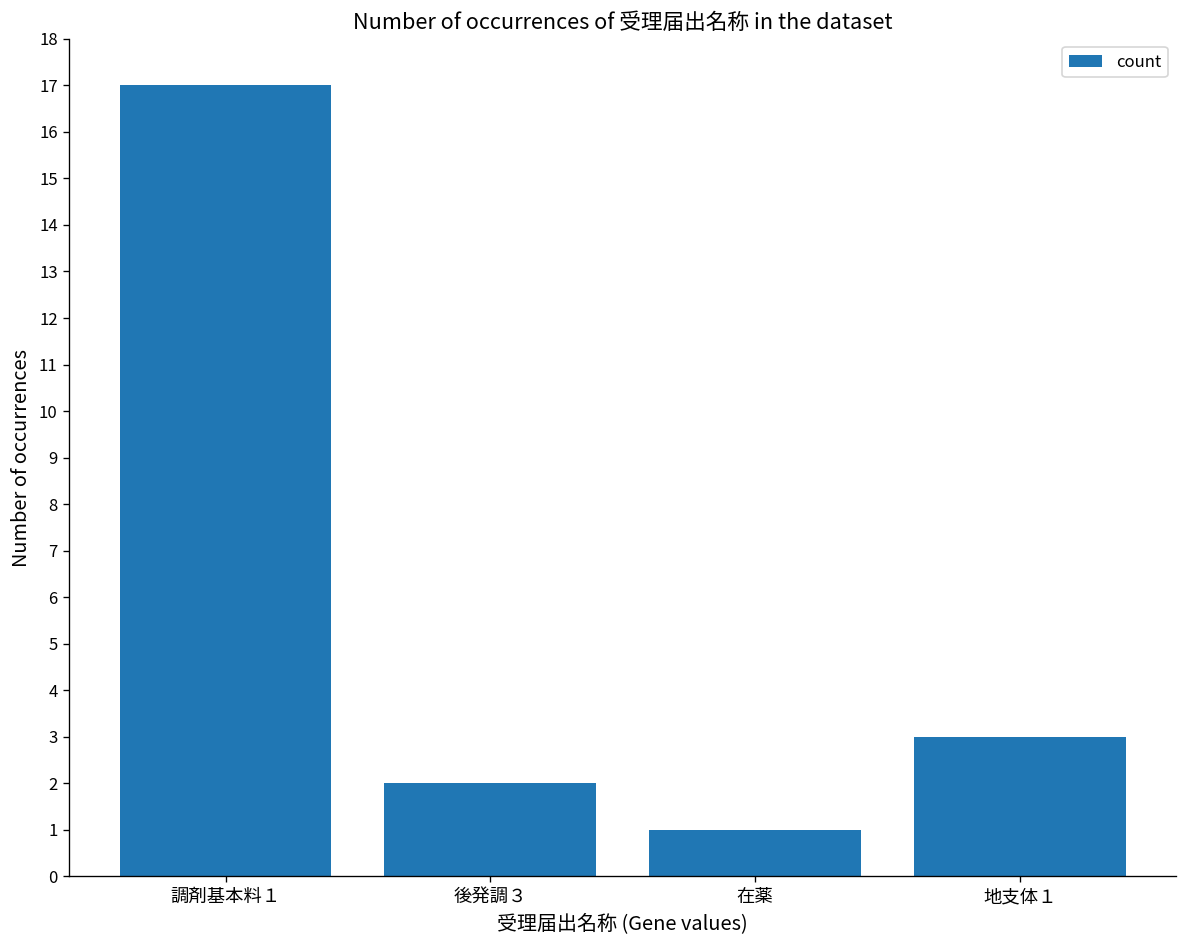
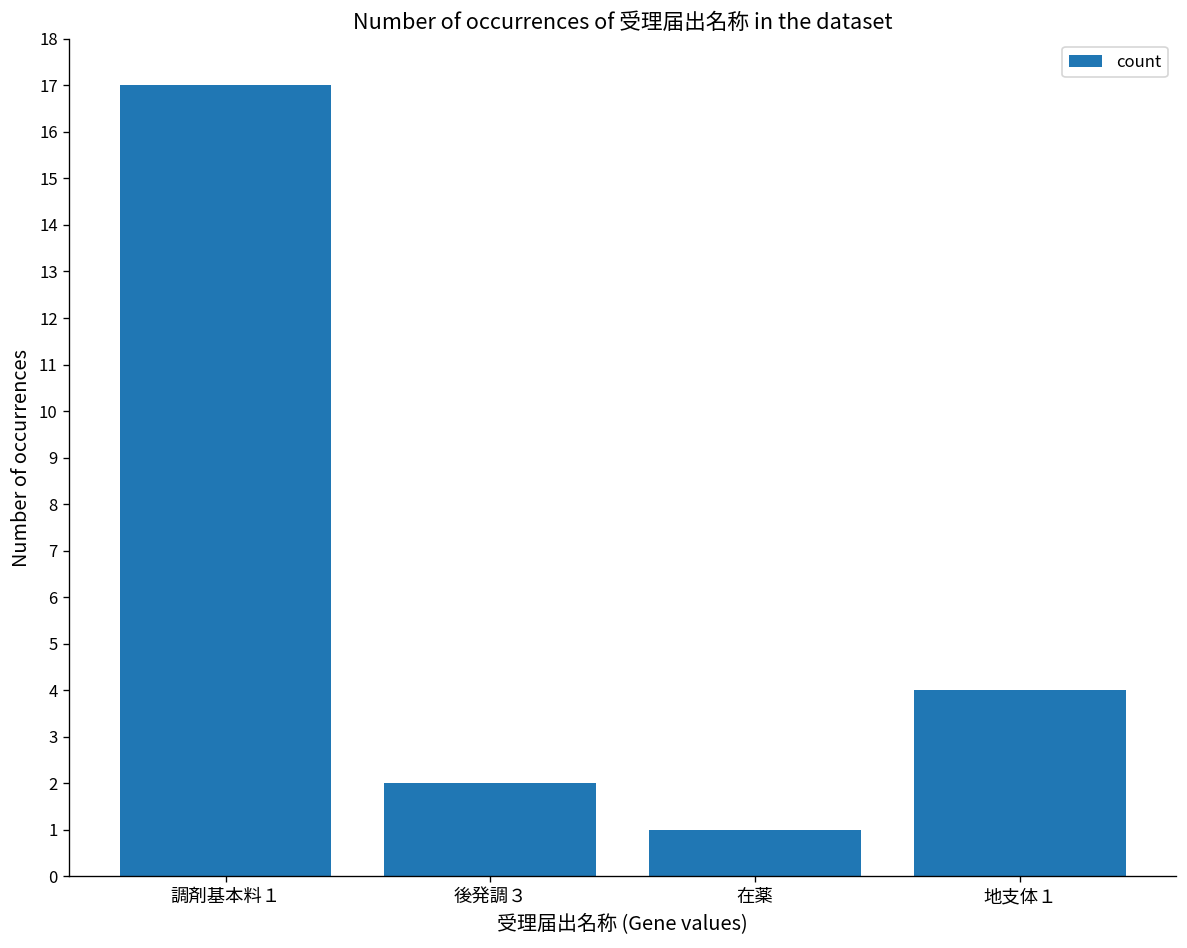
  {
    "調剤基本料１": 17,
    "後発調３": 2,
    "在薬": 1,
-   "地支体１": 3
+   "地支体１": 4
  }
